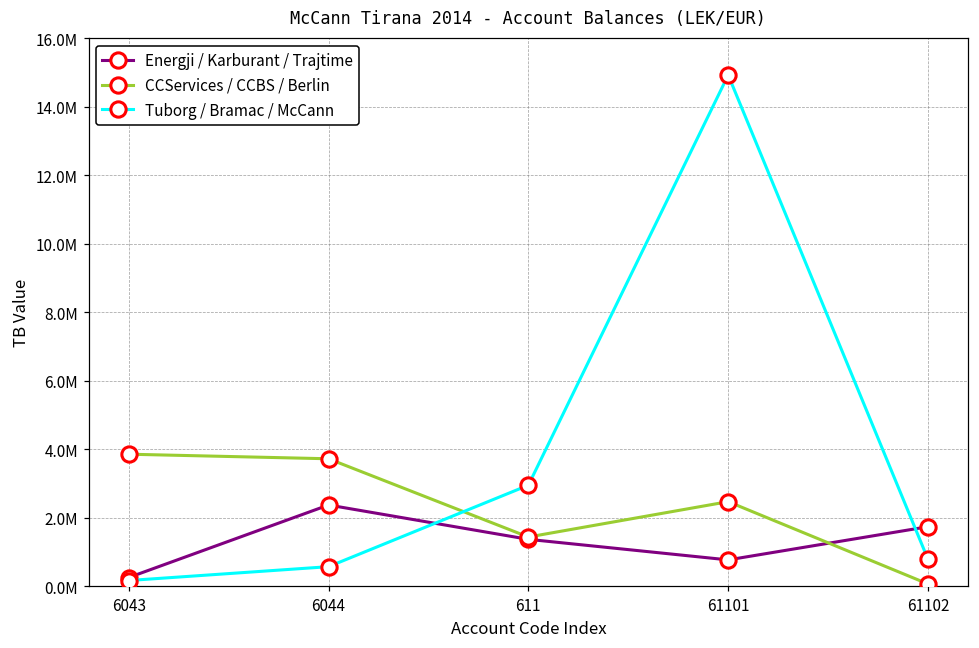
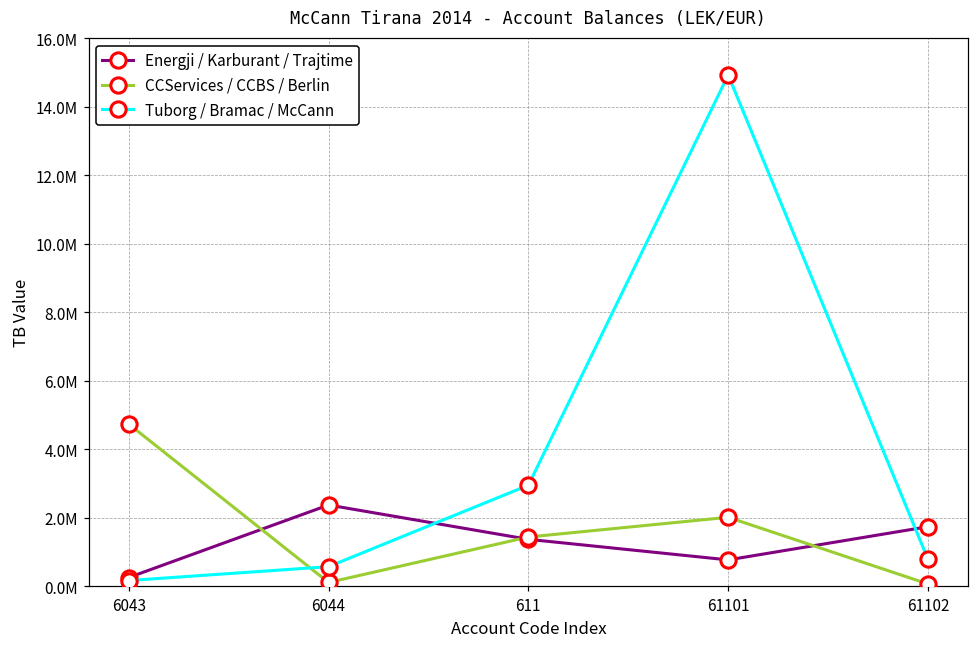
  {
    "Energji / Karburant / Trajtime": {
      "6043": 300000,
      "6044": 2400000,
      "61101": 800000,
      "61102": 1700000
    },
    "CCServices / CCBS / Berlin": {
-     "6043": 3900000,
-     "6044": 3700000,
-     "61101": 2500000,
+     "6043": 4700000,
+     "6044": 100000,
+     "61101": 2000000,
      "61102": 100000
    },
    "Tuborg / Bramac / McCann": {
      "6043": 200000,
      "6044": 600000,
      "611": 2900000,
      "61101": 14900000,
      "61102": 800000
    }
  }
